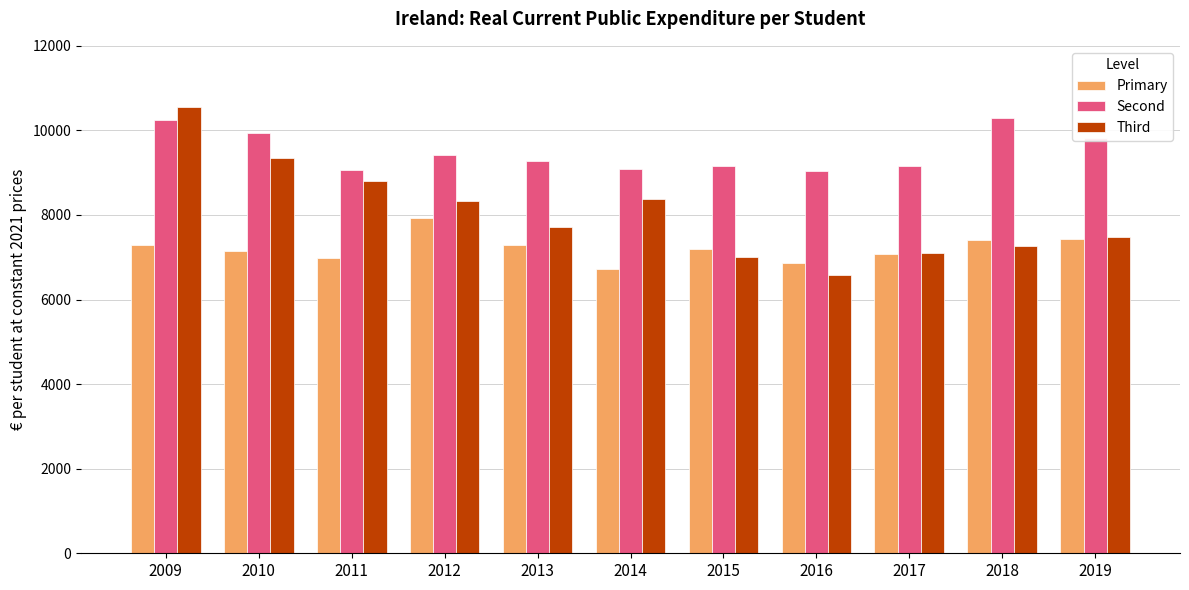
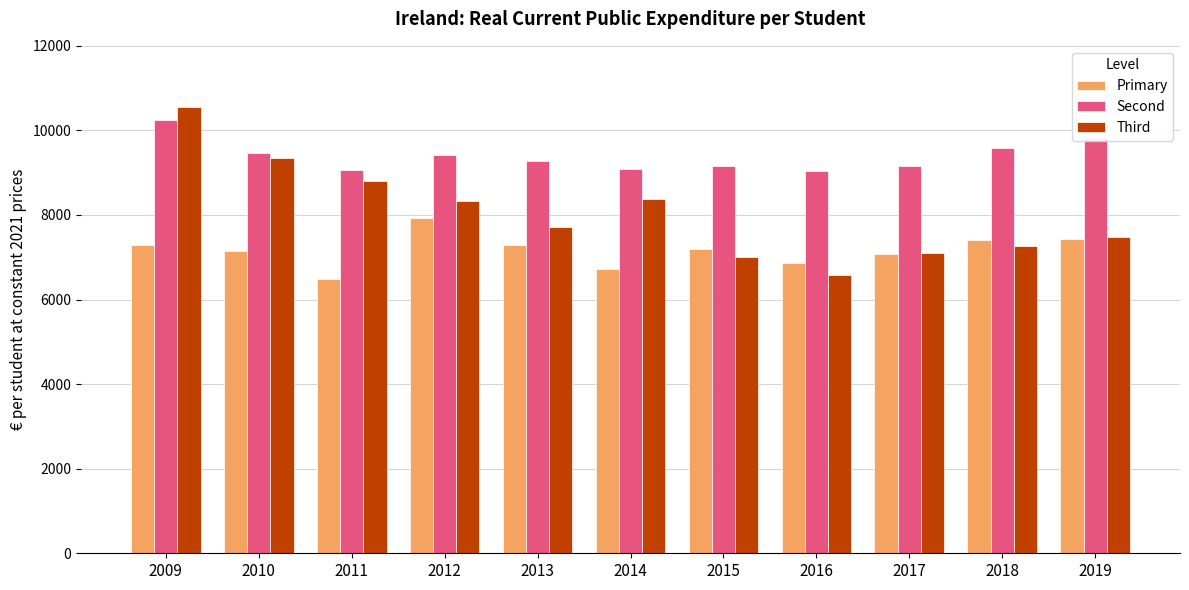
  {
    "Primary": {
      "2009": 7300,
      "2010": 7200,
-     "2011": 7000,
+     "2011": 6500,
      "2012": 7900,
      "2013": 7300,
      "2014": 6700,
      "2015": 7200,
      "2016": 6900,
      "2017": 7100,
      "2018": 7400,
      "2019": 7400
    },
    "Second": {
      "2009": 10300,
-     "2010": 9900,
+     "2010": 9500,
      "2011": 9100,
      "2012": 9400,
      "2013": 9300,
      "2014": 9100,
      "2015": 9200,
      "2016": 9000,
      "2017": 9200,
-     "2018": 10300
+     "2018": 9600
    },
    "Third": {
      "2009": 10600,
      "2010": 9300,
      "2011": 8800,
      "2012": 8300,
      "2013": 7700,
      "2014": 8400,
      "2015": 7000,
      "2016": 6600,
      "2017": 7100,
      "2018": 7300,
      "2019": 7500
    }
  }
